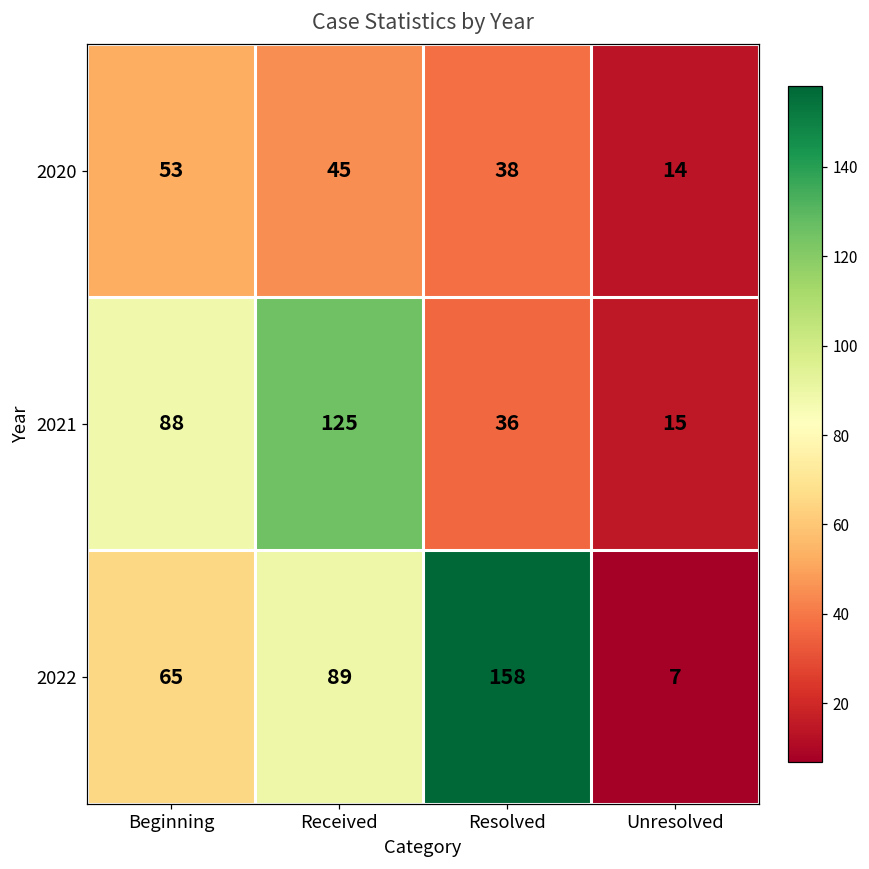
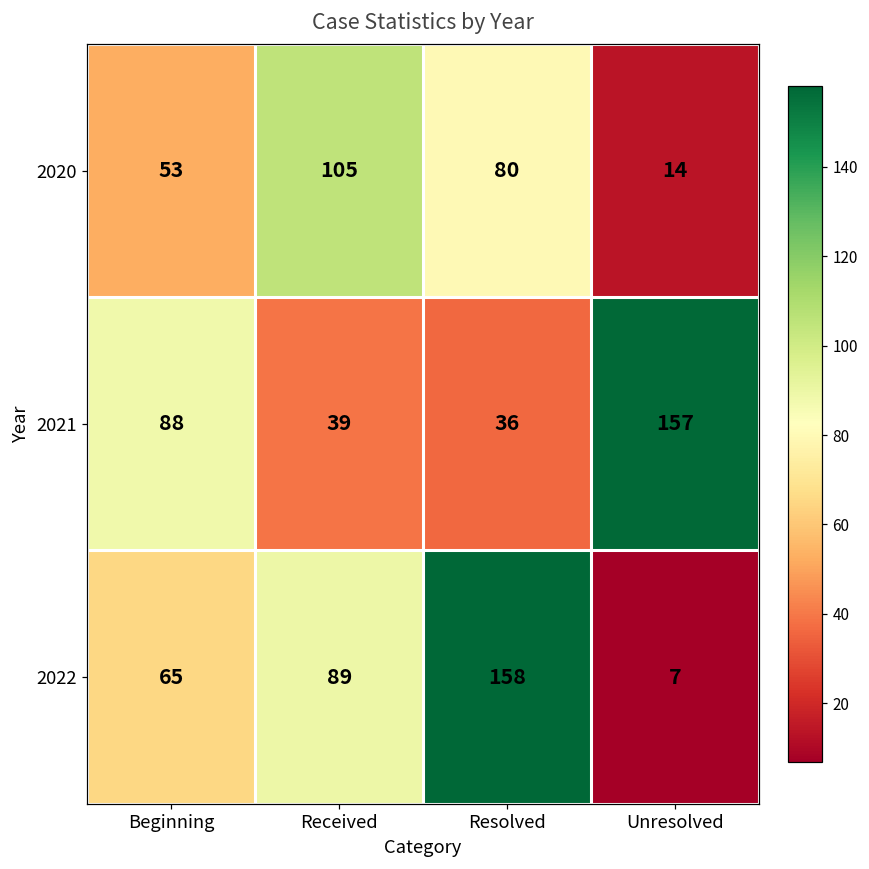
  {
    "2020": {
      "Beginning": 53,
-     "Received": 45,
-     "Resolved": 38,
+     "Received": 105,
+     "Resolved": 80,
      "Unresolved": 14
    },
    "2021": {
      "Beginning": 88,
-     "Received": 125,
+     "Received": 39,
      "Resolved": 36,
-     "Unresolved": 15
+     "Unresolved": 157
    },
    "2022": {
      "Beginning": 65,
      "Received": 89,
      "Resolved": 158,
      "Unresolved": 7
    }
  }
